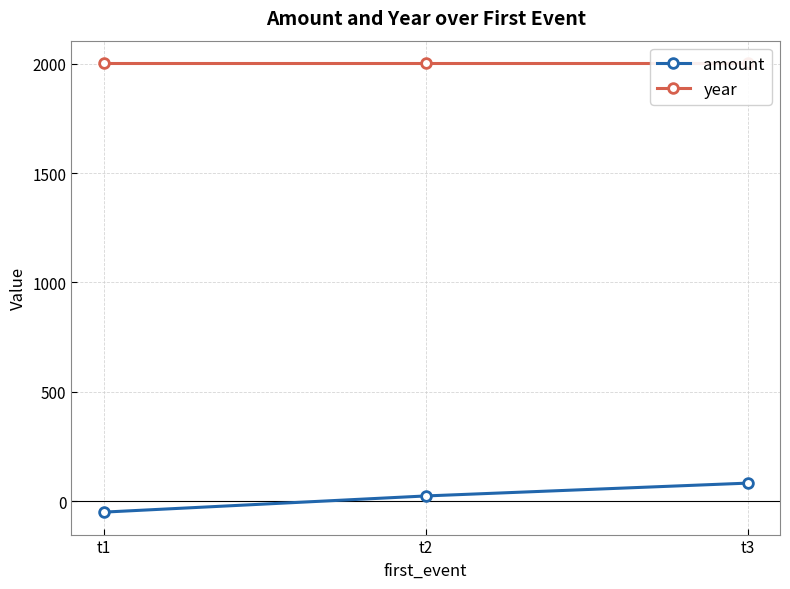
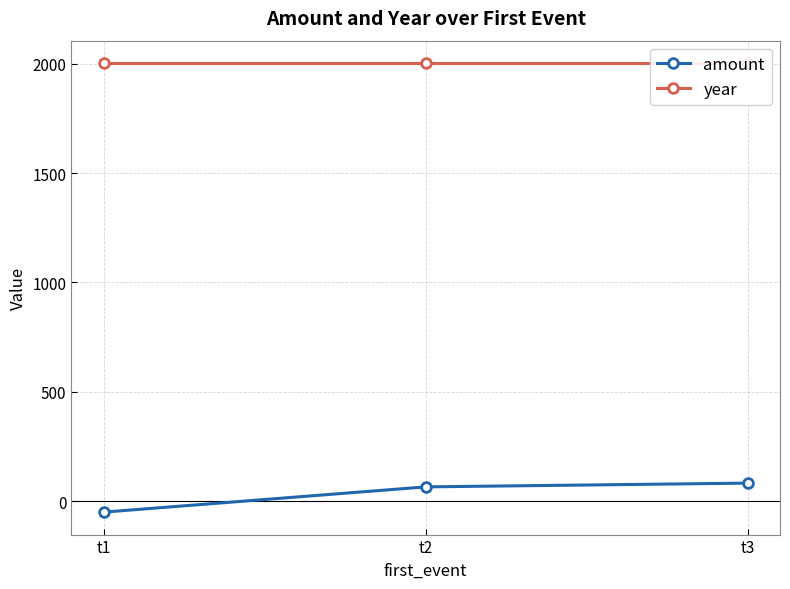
  {
    "amount": {
      "t1": -50,
-     "t2": 20,
+     "t2": 70,
      "t3": 80
    },
    "year": {
      "t1": 2000,
      "t2": 2000
    }
  }
